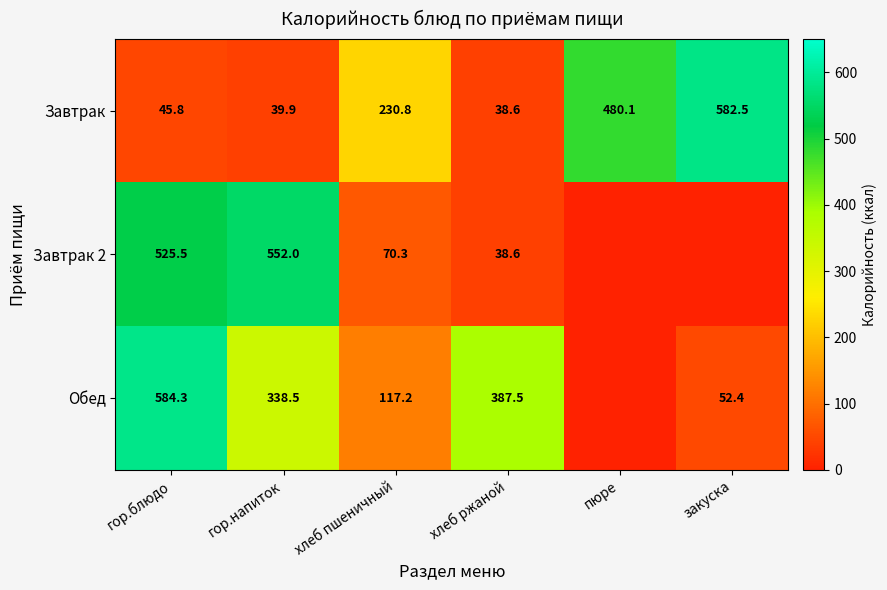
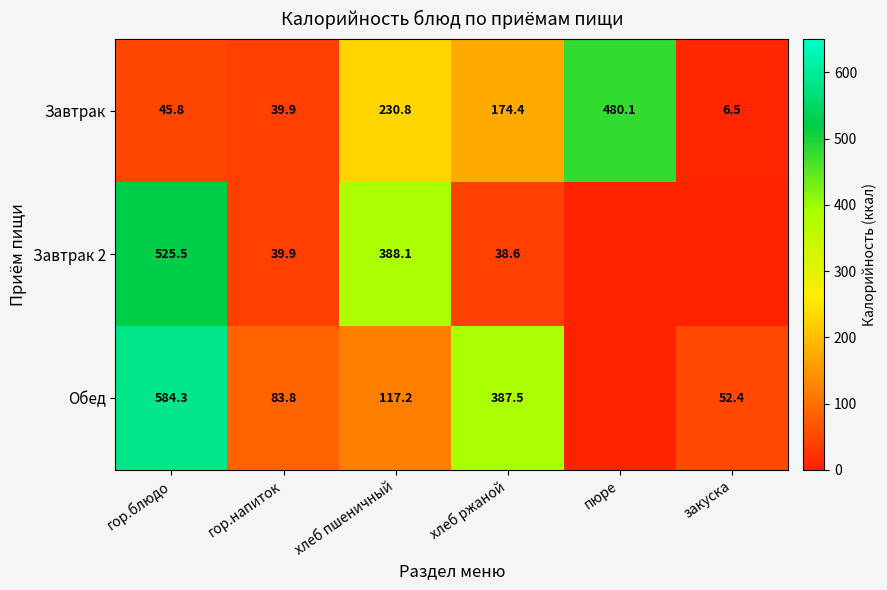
  {
    "Завтрак": {
      "гор.блюдо": 45.8,
      "гор.напиток": 39.9,
      "хлеб пшеничный": 230.8,
-     "хлеб ржаной": 38.6,
+     "хлеб ржаной": 174.4,
      "пюре": 480.1,
-     "закуска": 582.5
+     "закуска": 6.5
    },
    "Завтрак 2": {
      "гор.блюдо": 525.5,
-     "гор.напиток": 552.0,
-     "хлеб пшеничный": 70.3,
+     "гор.напиток": 39.9,
+     "хлеб пшеничный": 388.1,
      "хлеб ржаной": 38.6
    },
    "Обед": {
      "гор.блюдо": 584.3,
-     "гор.напиток": 338.5,
+     "гор.напиток": 83.8,
      "хлеб пшеничный": 117.2,
      "хлеб ржаной": 387.5,
      "закуска": 52.4
    }
  }
